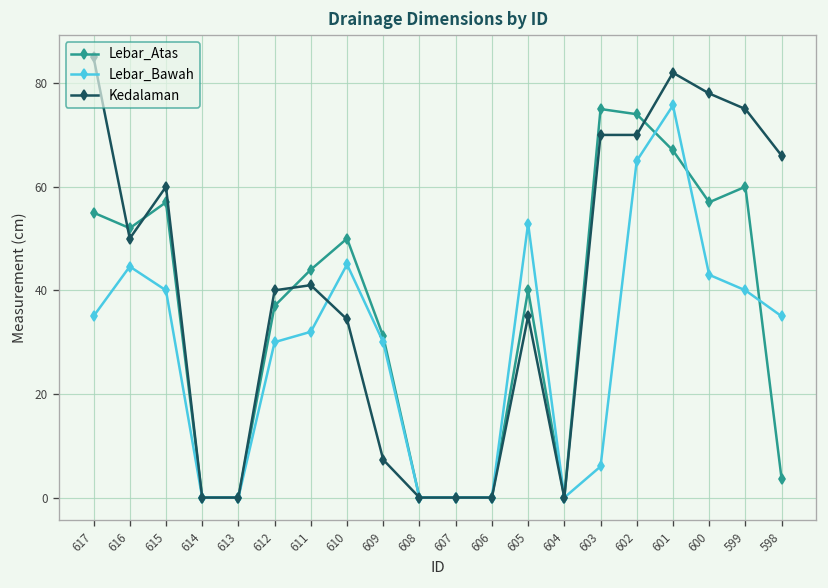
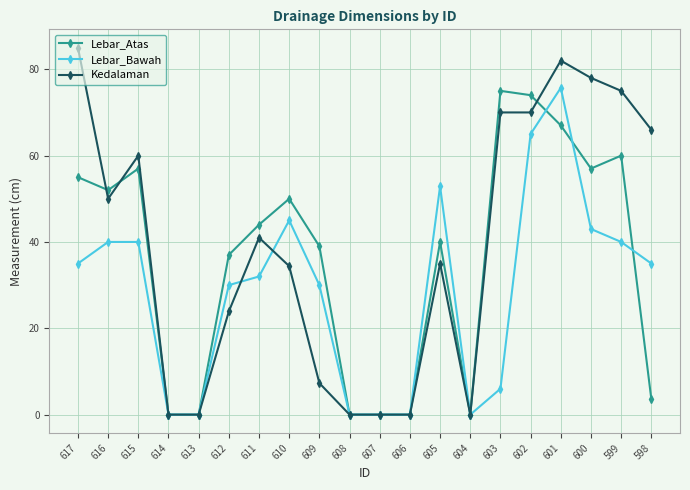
  {
    "Lebar_Atas": {
      "617": 55,
      "616": 52,
      "615": 57,
      "612": 37,
      "611": 44,
      "610": 50,
-     "609": 31,
+     "609": 39,
      "605": 40,
      "603": 75,
      "602": 74,
      "601": 67,
      "600": 57,
      "599": 60,
      "598": 4
    },
    "Lebar_Bawah": {
      "617": 35,
-     "616": 45,
+     "616": 40,
      "615": 40,
      "612": 30,
      "611": 32,
      "610": 45,
      "609": 30,
      "605": 53,
      "603": 6,
      "602": 65,
      "601": 76,
      "600": 43,
      "599": 40,
      "598": 35
    },
    "Kedalaman": {
      "616": 50,
      "615": 60,
-     "612": 40,
+     "612": 24,
      "611": 41,
      "610": 34,
      "609": 7,
      "605": 35,
      "603": 70,
      "602": 70,
      "601": 82,
      "600": 78,
      "599": 75,
      "598": 66
    }
  }
